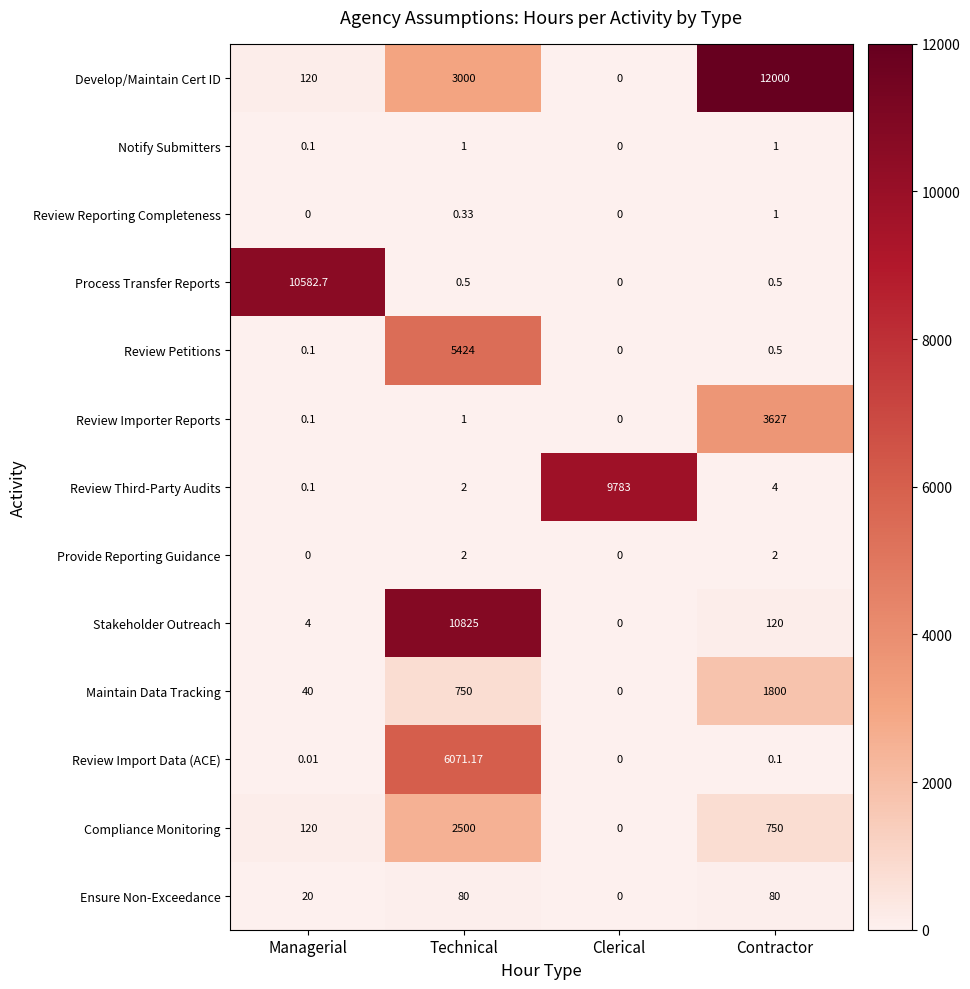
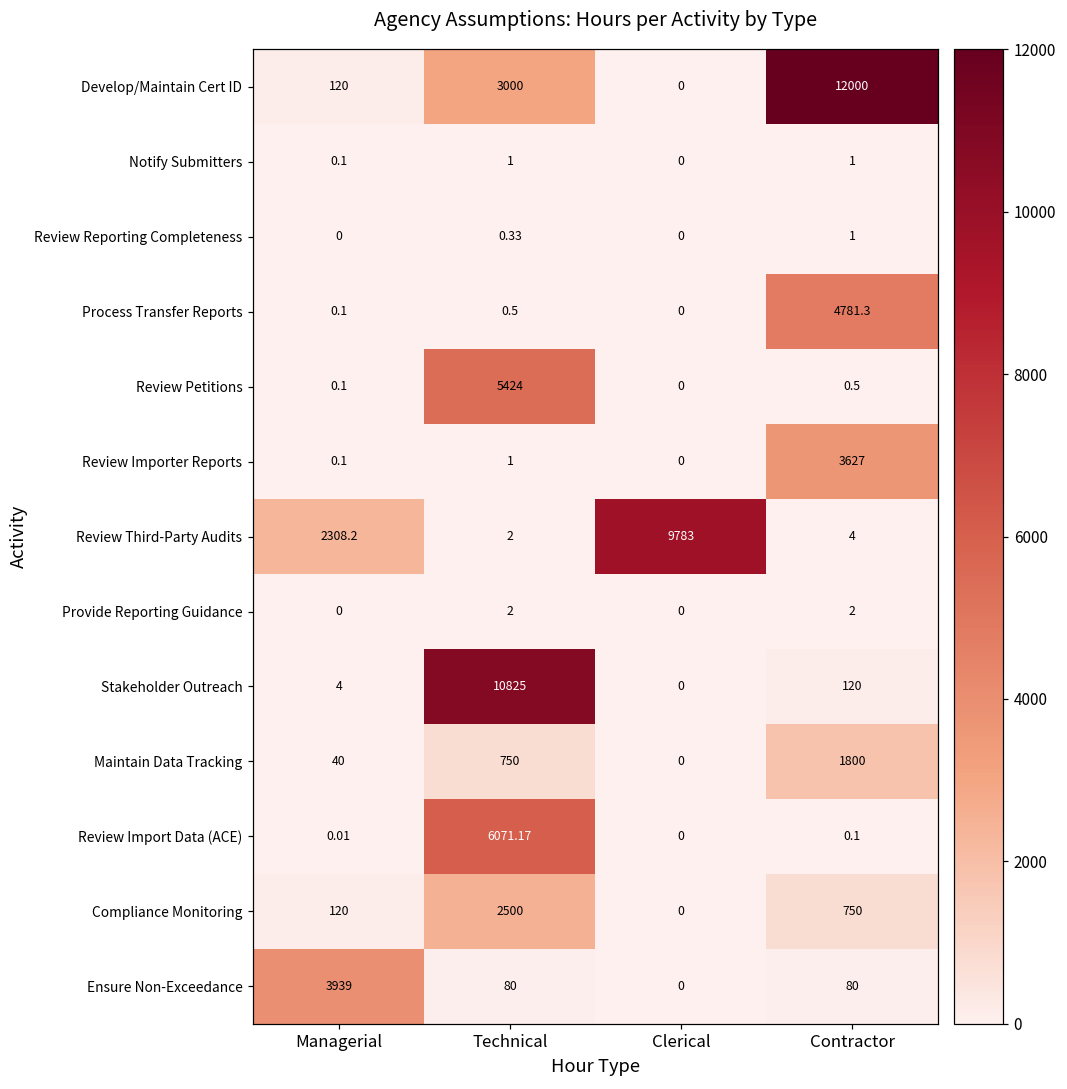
  {
    "Develop/Maintain Cert ID": {
      "Managerial": 120,
      "Technical": 3000,
      "Clerical": 0,
      "Contractor": 12000
    },
    "Notify Submitters": {
      "Managerial": 0.1,
      "Technical": 1,
      "Clerical": 0,
      "Contractor": 1
    },
    "Review Reporting Completeness": {
      "Managerial": 0,
      "Technical": 0.33,
      "Clerical": 0,
      "Contractor": 1
    },
    "Process Transfer Reports": {
-     "Managerial": 10582.7,
+     "Managerial": 0.1,
      "Technical": 0.5,
      "Clerical": 0,
-     "Contractor": 0.5
+     "Contractor": 4781.3
    },
    "Review Petitions": {
      "Managerial": 0.1,
      "Technical": 5424,
      "Clerical": 0,
      "Contractor": 0.5
    },
    "Review Importer Reports": {
      "Managerial": 0.1,
      "Technical": 1,
      "Clerical": 0,
      "Contractor": 3627
    },
    "Review Third-Party Audits": {
-     "Managerial": 0.1,
+     "Managerial": 2308.2,
      "Technical": 2,
      "Clerical": 9783,
      "Contractor": 4
    },
    "Provide Reporting Guidance": {
      "Managerial": 0,
      "Technical": 2,
      "Clerical": 0,
      "Contractor": 2
    },
    "Stakeholder Outreach": {
      "Managerial": 4,
      "Technical": 10825,
      "Clerical": 0,
      "Contractor": 120
    },
    "Maintain Data Tracking": {
      "Managerial": 40,
      "Technical": 750,
      "Clerical": 0,
      "Contractor": 1800
    },
    "Review Import Data (ACE)": {
      "Managerial": 0.01,
      "Technical": 6071.17,
      "Clerical": 0,
      "Contractor": 0.1
    },
    "Compliance Monitoring": {
      "Managerial": 120,
      "Technical": 2500,
      "Clerical": 0,
      "Contractor": 750
    },
    "Ensure Non-Exceedance": {
-     "Managerial": 20,
+     "Managerial": 3939,
      "Technical": 80,
      "Clerical": 0,
      "Contractor": 80
    }
  }
